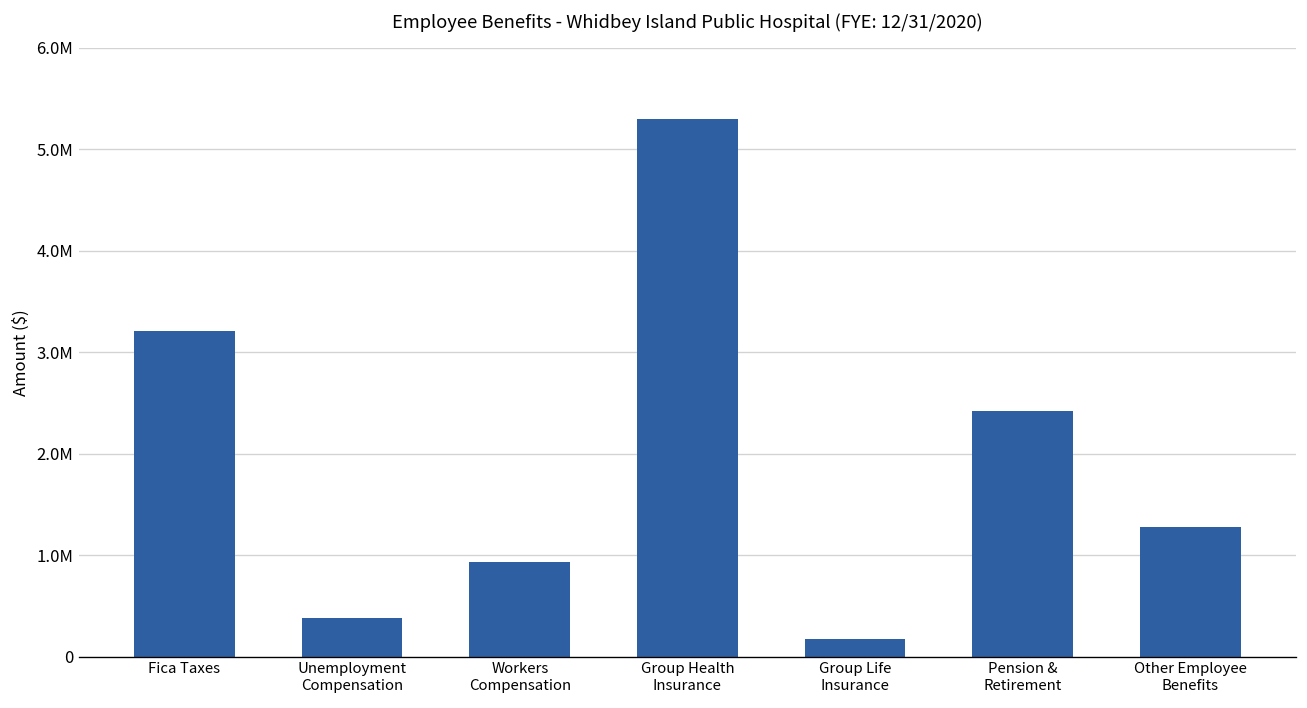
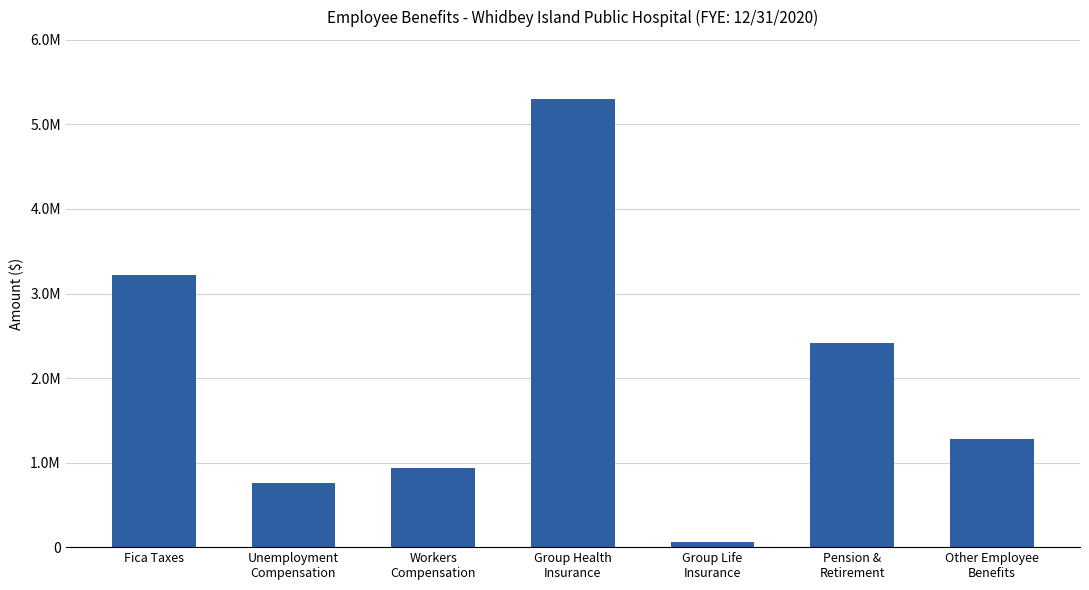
  {
    "Fica Taxes": 3200000,
-   "Unemployment Compensation": 400000,
+   "Unemployment Compensation": 800000,
    "Workers Compensation": 900000,
    "Group Health Insurance": 5300000,
-   "Group Life Insurance": 200000,
+   "Group Life Insurance": 100000,
    "Pension & Retirement": 2400000,
    "Other Employee Benefits": 1300000
  }
